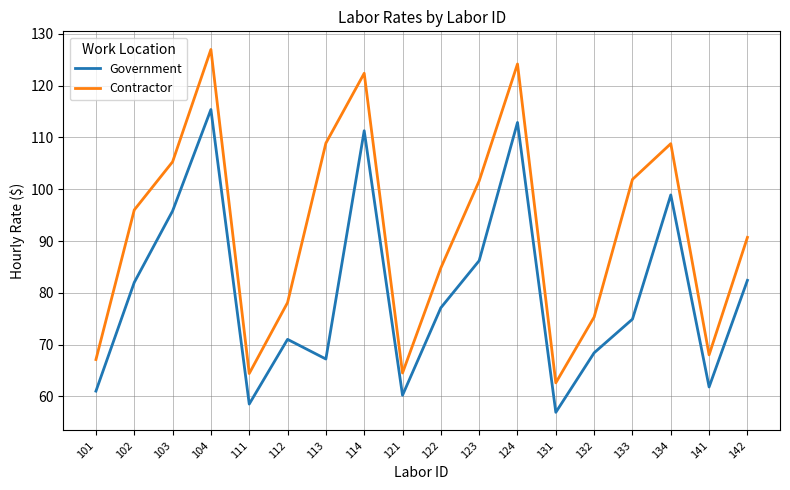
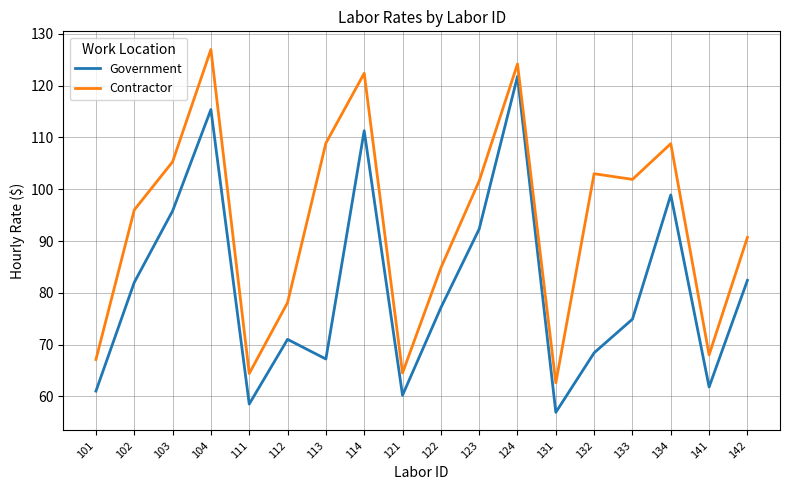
  {
    "Government": {
      "101": 61,
      "102": 82,
      "103": 96,
      "104": 115,
      "111": 59,
      "112": 71,
      "113": 67,
      "114": 111,
      "121": 60,
      "122": 77,
-     "123": 86,
-     "124": 113,
+     "123": 92,
+     "124": 122,
      "131": 57,
      "132": 68,
      "133": 75,
      "134": 99,
      "141": 62,
      "142": 82
    },
    "Contractor": {
      "101": 67,
      "102": 96,
      "103": 105,
      "104": 127,
      "111": 64,
      "112": 78,
      "113": 109,
      "114": 122,
      "121": 65,
      "122": 85,
      "123": 102,
      "124": 124,
      "131": 63,
-     "132": 75,
+     "132": 103,
      "133": 102,
      "134": 109,
      "141": 68,
      "142": 91
    }
  }
